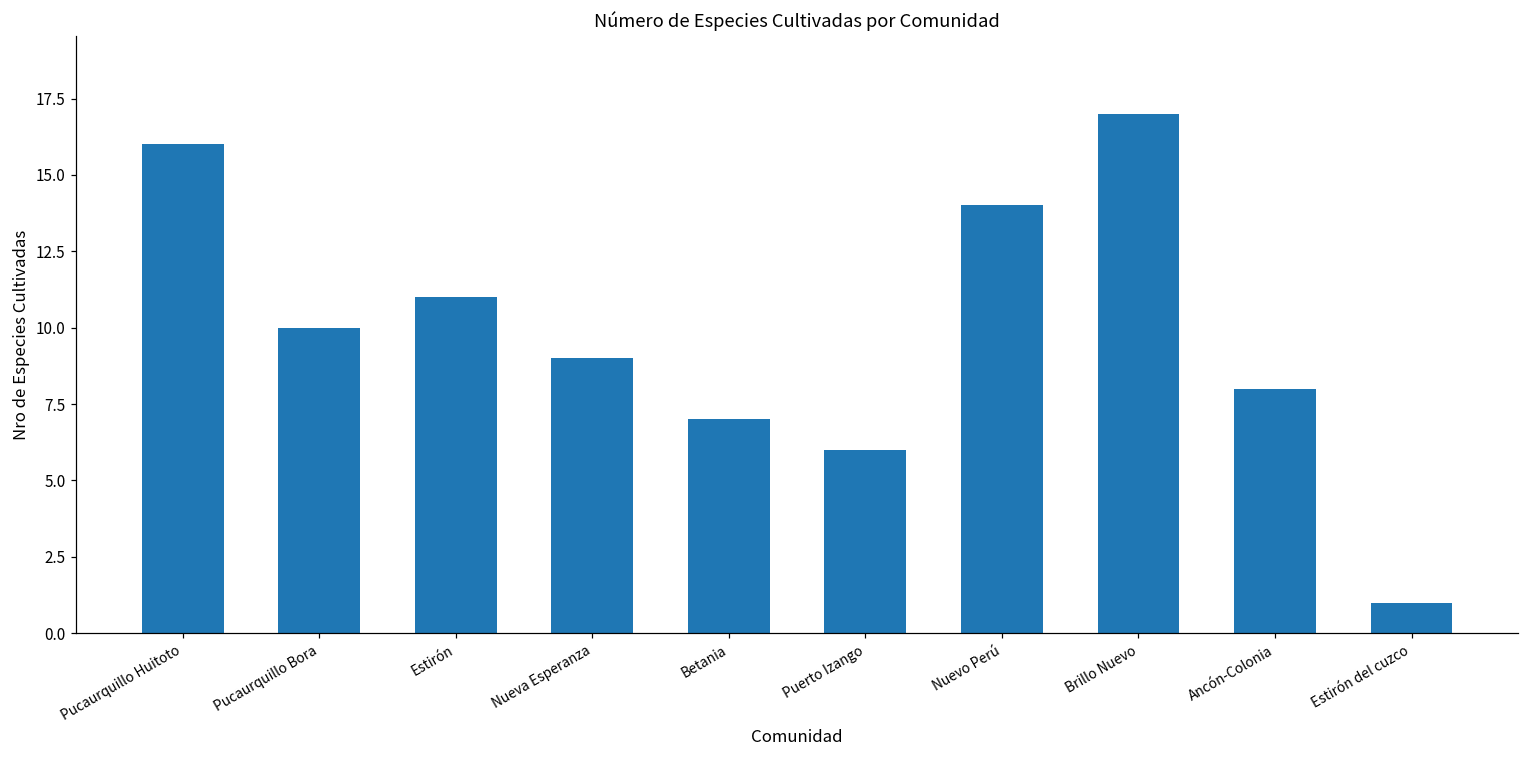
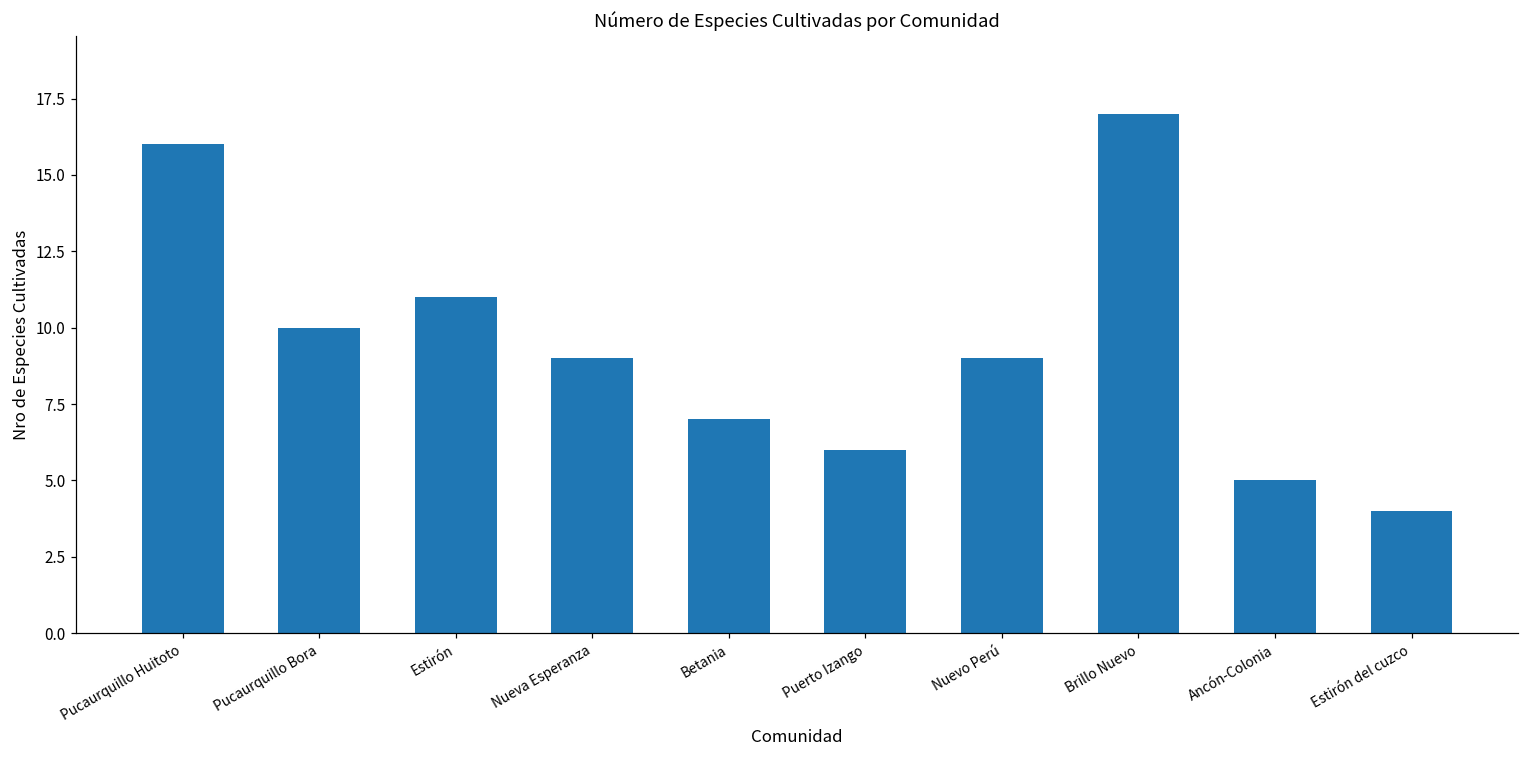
  {
    "Pucaurquillo Huitoto": 16,
    "Pucaurquillo Bora": 10,
    "Estirón": 11,
    "Nueva Esperanza": 9,
    "Betania": 7,
    "Puerto Izango": 6,
-   "Nuevo Perú": 14,
+   "Nuevo Perú": 9,
    "Brillo Nuevo": 17,
-   "Ancón-Colonia": 8,
-   "Estirón del cuzco": 1
+   "Ancón-Colonia": 5,
+   "Estirón del cuzco": 4
  }
